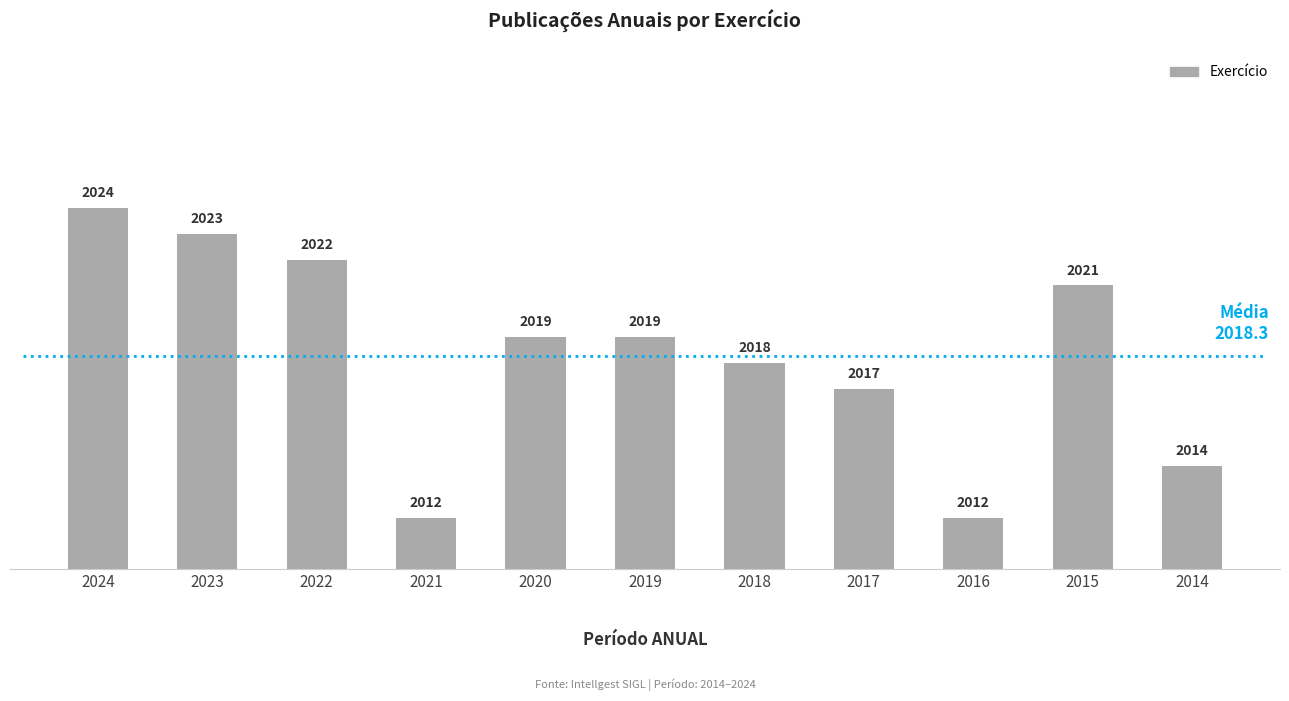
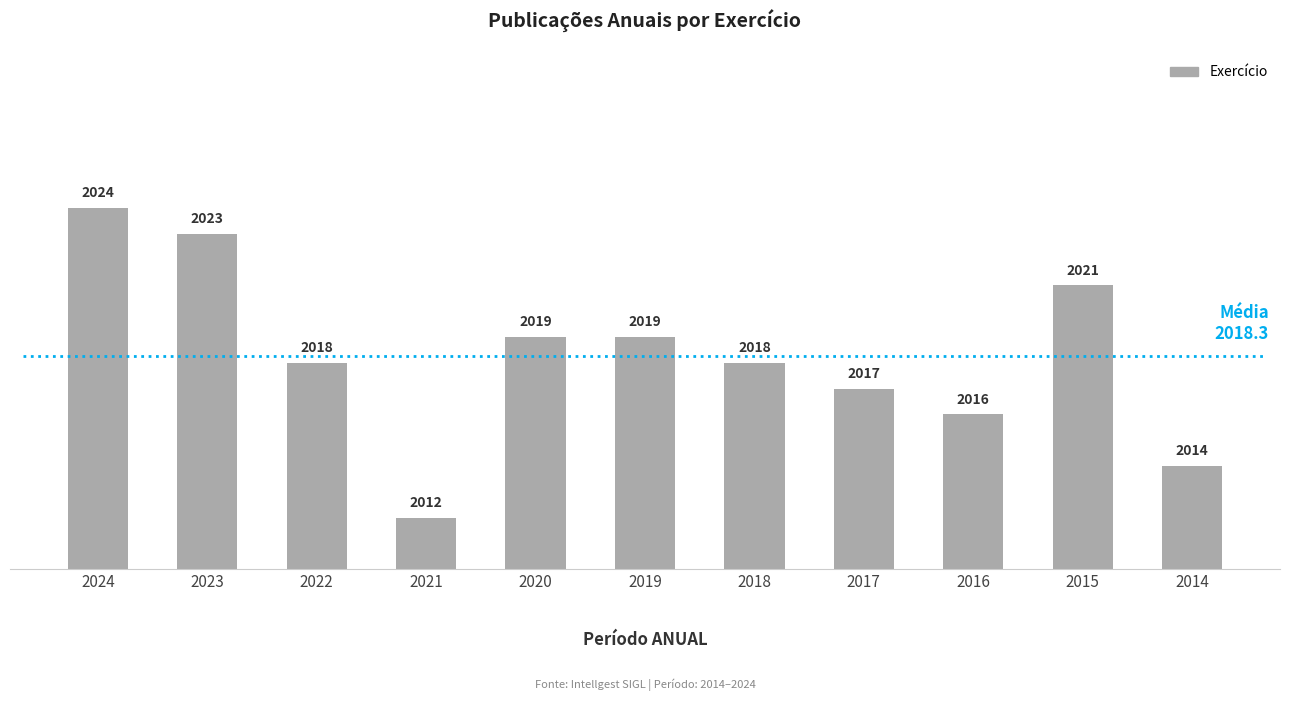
  {
    "2024": 2024,
    "2023": 2023,
-   "2022": 2022,
+   "2022": 2018,
    "2021": 2012,
    "2020": 2019,
    "2019": 2019,
    "2018": 2018,
    "2017": 2017,
-   "2016": 2012,
+   "2016": 2016,
    "2015": 2021,
    "2014": 2014
  }
